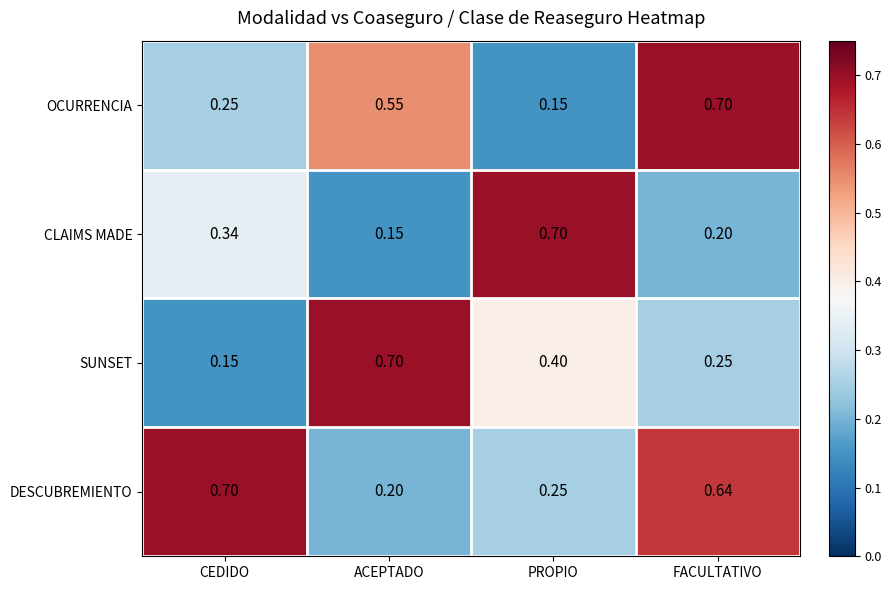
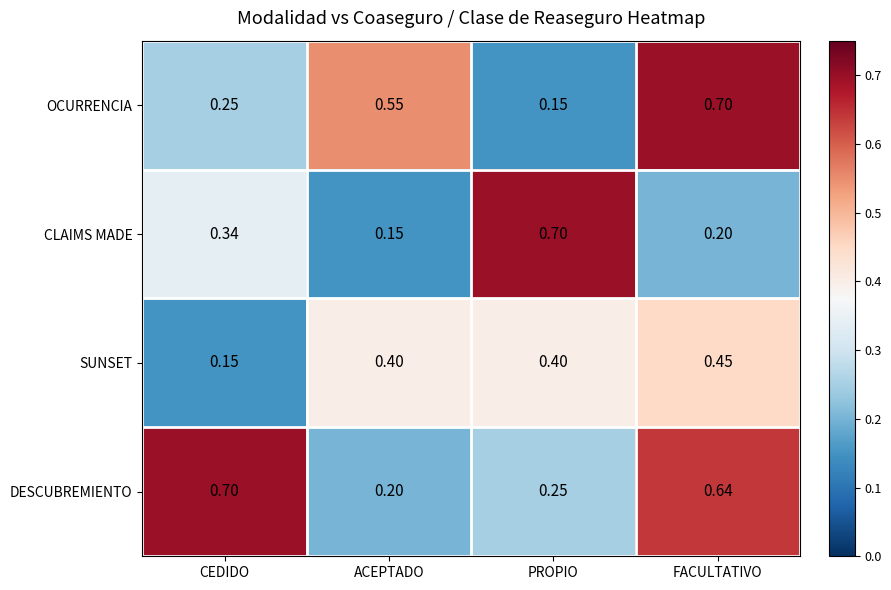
  {
    "OCURRENCIA": {
      "CEDIDO": 0.25,
      "ACEPTADO": 0.55,
      "PROPIO": 0.15,
      "FACULTATIVO": 0.70
    },
    "CLAIMS MADE": {
      "CEDIDO": 0.34,
      "ACEPTADO": 0.15,
      "PROPIO": 0.70,
      "FACULTATIVO": 0.20
    },
    "SUNSET": {
      "CEDIDO": 0.15,
-     "ACEPTADO": 0.70,
+     "ACEPTADO": 0.40,
      "PROPIO": 0.40,
-     "FACULTATIVO": 0.25
+     "FACULTATIVO": 0.45
    },
    "DESCUBREMIENTO": {
      "CEDIDO": 0.70,
      "ACEPTADO": 0.20,
      "PROPIO": 0.25,
      "FACULTATIVO": 0.64
    }
  }
